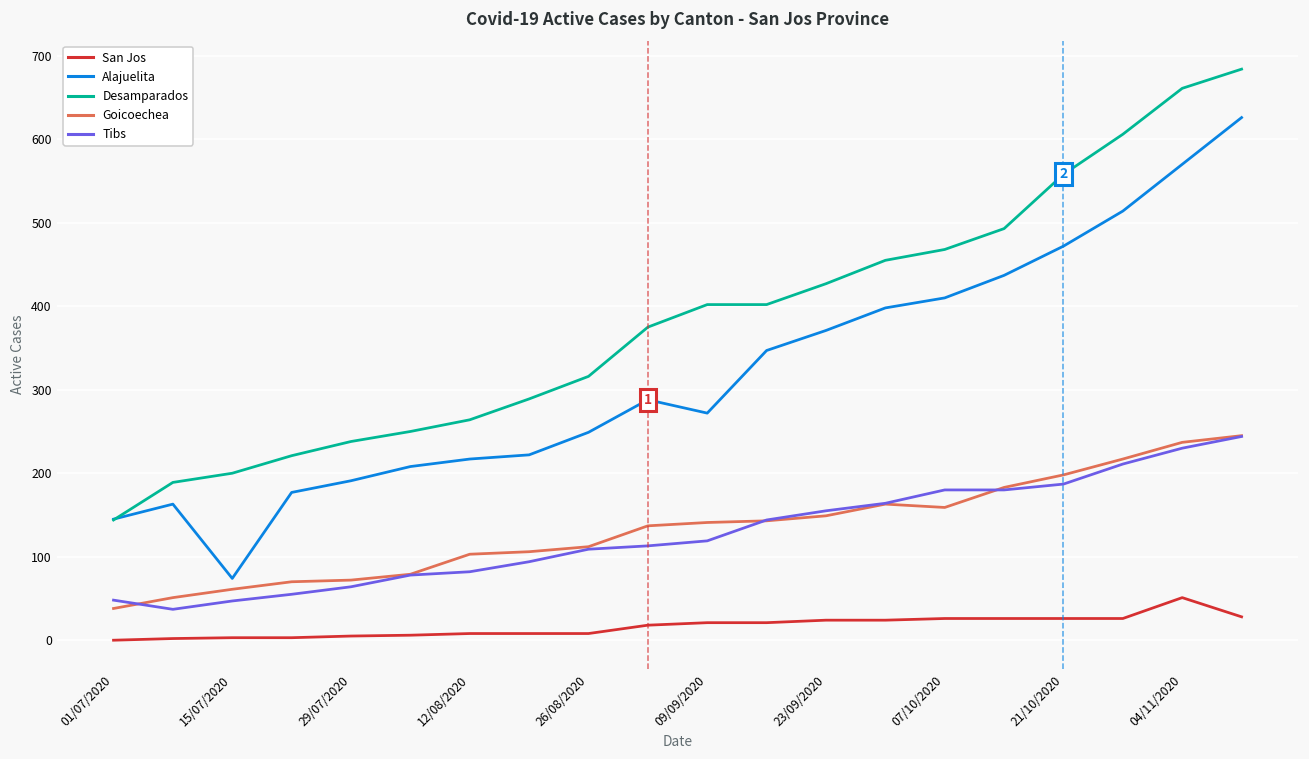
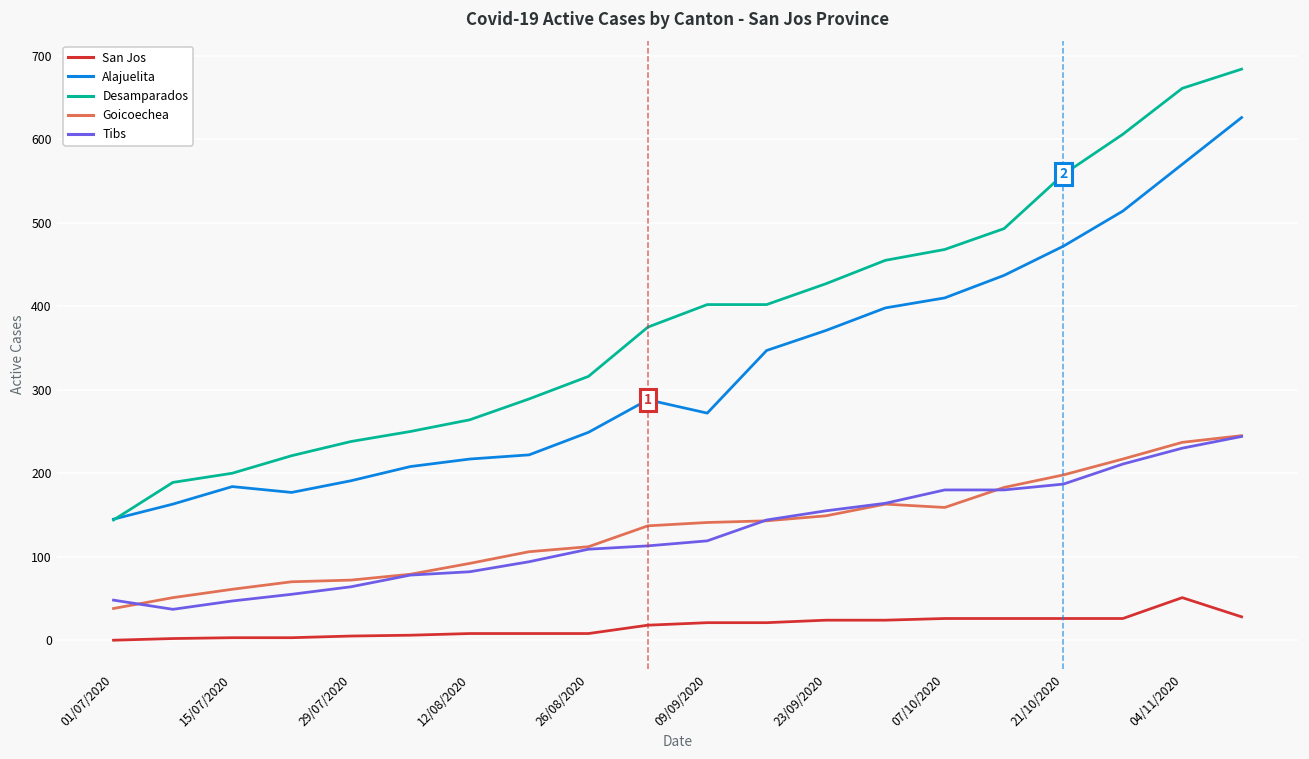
  {
    "San Jos": {
      "01/07/2020": 0,
      "15/07/2020": 0,
      "29/07/2020": 10,
      "12/08/2020": 10,
      "26/08/2020": 10,
      "09/09/2020": 20,
      "23/09/2020": 20,
      "07/10/2020": 30,
      "21/10/2020": 30,
      "04/11/2020": 50
    },
    "Alajuelita": {
-     "15/07/2020": 70,
+     "15/07/2020": 180,
      "29/07/2020": 190,
      "12/08/2020": 220,
      "26/08/2020": 250,
      "09/09/2020": 270,
      "23/09/2020": 370,
      "07/10/2020": 410,
      "21/10/2020": 470,
      "04/11/2020": 570
    },
    "Desamparados": {
      "15/07/2020": 200,
      "29/07/2020": 240,
      "12/08/2020": 260,
      "26/08/2020": 320,
      "09/09/2020": 400,
      "23/09/2020": 430,
      "07/10/2020": 470,
      "04/11/2020": 660
    },
    "Goicoechea": {
      "01/07/2020": 40,
      "15/07/2020": 60,
      "29/07/2020": 70,
-     "12/08/2020": 100,
+     "12/08/2020": 90,
      "09/09/2020": 140,
      "23/09/2020": 150,
      "07/10/2020": 160,
      "21/10/2020": 200,
      "04/11/2020": 240
    },
    "Tibs": {
      "01/07/2020": 50,
      "15/07/2020": 50,
      "29/07/2020": 60,
      "12/08/2020": 80,
      "09/09/2020": 120,
      "23/09/2020": 160,
      "07/10/2020": 180,
      "21/10/2020": 190,
      "04/11/2020": 230
    }
  }
